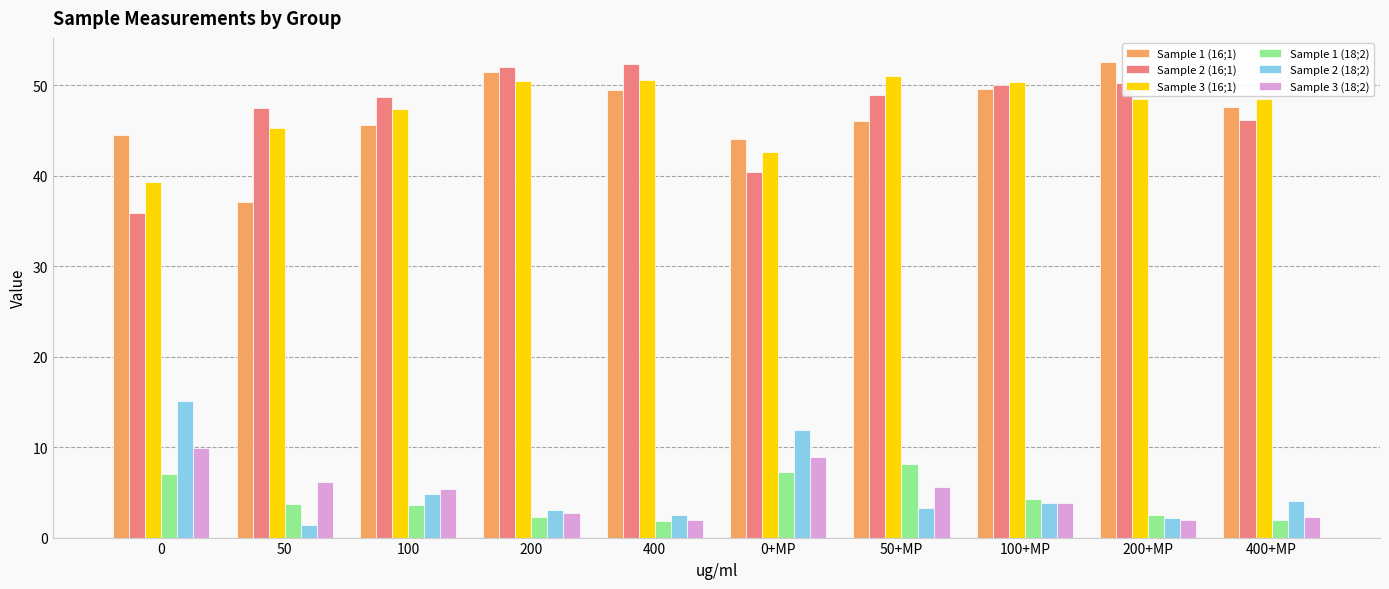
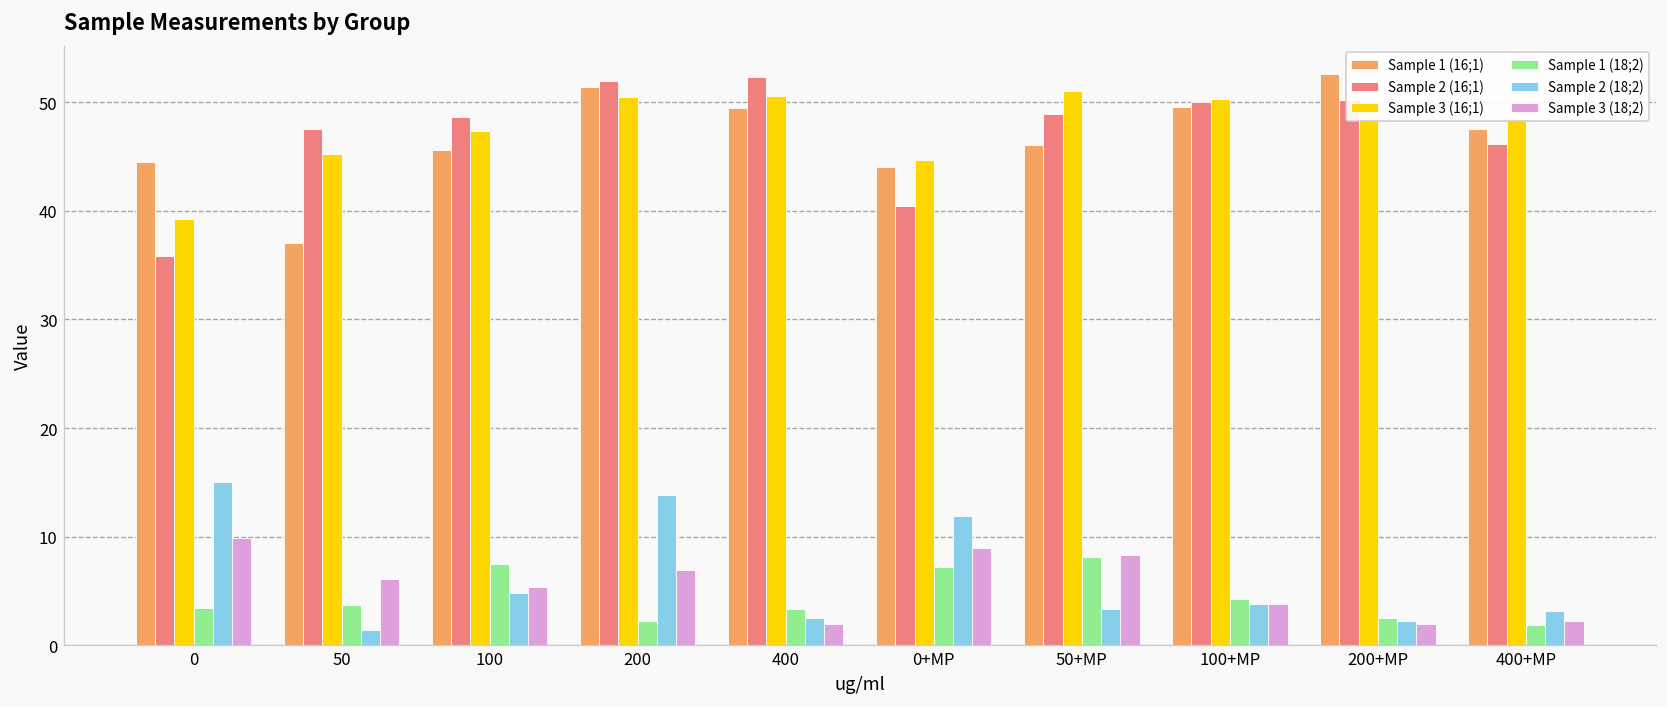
  {
    "Sample 3 (16;1)": {
      "0": 39,
      "50": 45,
      "100": 47,
      "200": 50,
      "400": 51,
-     "0+MP": 43,
+     "0+MP": 45,
      "50+MP": 51,
      "100+MP": 50,
      "200+MP": 49,
      "400+MP": 48
    },
    "Sample 1 (18;2)": {
-     "0": 7,
+     "0": 3,
      "50": 4,
-     "100": 4,
+     "100": 8,
      "200": 2,
-     "400": 2,
+     "400": 3,
      "0+MP": 7,
      "50+MP": 8,
      "100+MP": 4,
      "200+MP": 3,
      "400+MP": 2
    },
    "Sample 2 (18;2)": {
      "0": 15,
      "50": 1,
      "100": 5,
-     "200": 3,
+     "200": 14,
      "400": 3,
      "0+MP": 12,
      "50+MP": 3,
      "100+MP": 4,
      "200+MP": 2,
-     "400+MP": 4
+     "400+MP": 3
    },
    "Sample 3 (18;2)": {
      "0": 10,
      "50": 6,
      "100": 5,
-     "200": 3,
+     "200": 7,
      "400": 2,
      "0+MP": 9,
-     "50+MP": 6,
+     "50+MP": 8,
      "100+MP": 4,
      "200+MP": 2,
      "400+MP": 2
    }
  }
